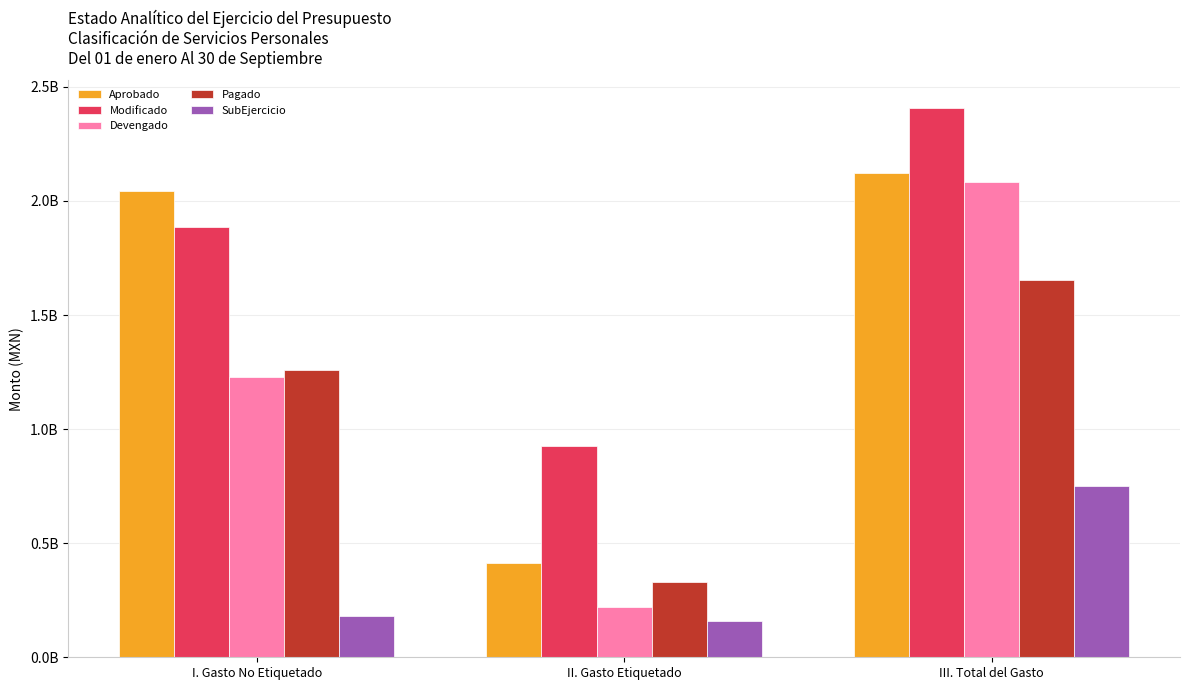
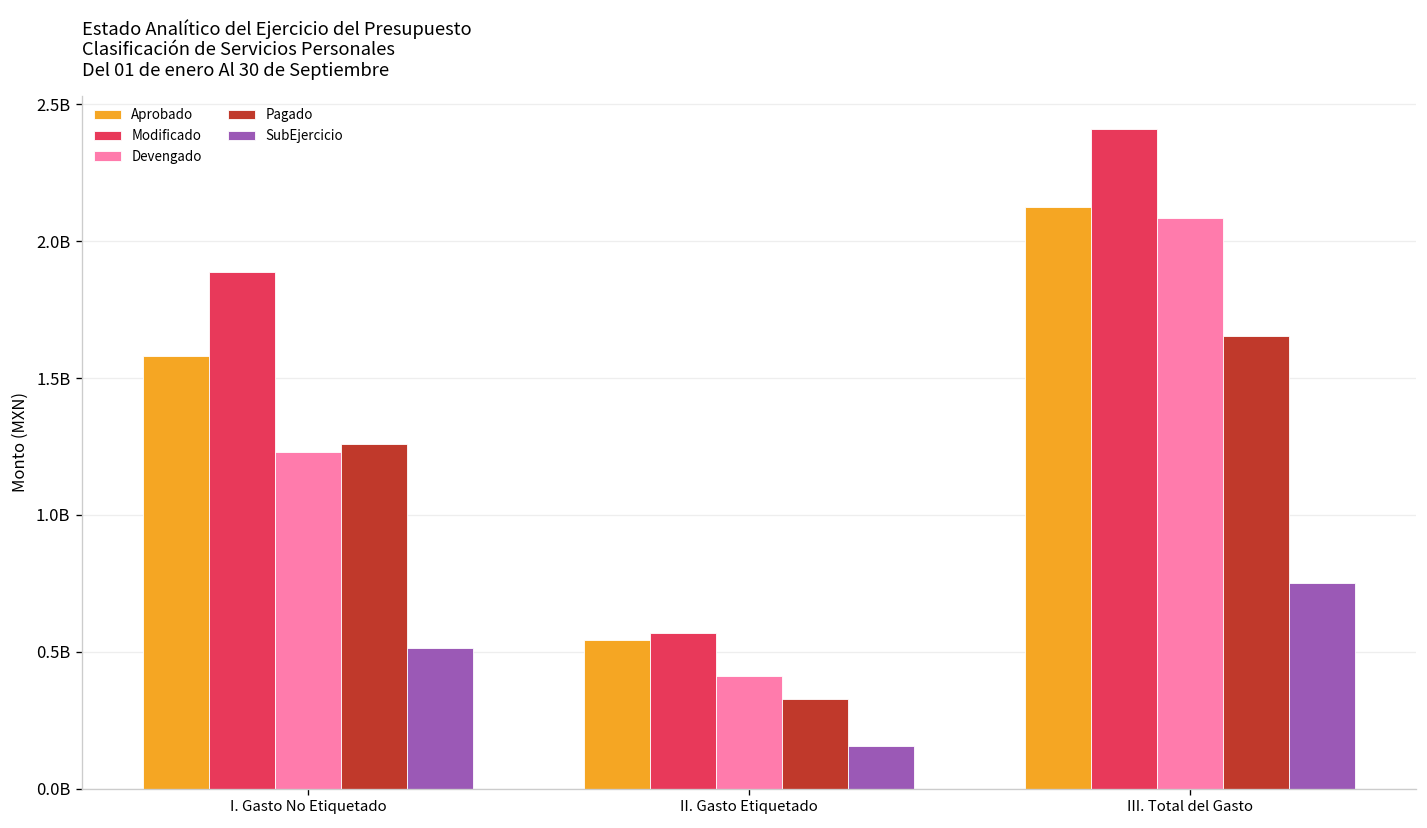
  {
    "Aprobado": {
-     "I. Gasto No Etiquetado": 2040000000,
-     "II. Gasto Etiquetado": 410000000,
+     "I. Gasto No Etiquetado": 1580000000,
+     "II. Gasto Etiquetado": 540000000,
      "III. Total del Gasto": 2120000000
    },
    "Modificado": {
      "I. Gasto No Etiquetado": 1890000000,
-     "II. Gasto Etiquetado": 920000000,
+     "II. Gasto Etiquetado": 570000000,
      "III. Total del Gasto": 2410000000
    },
    "Devengado": {
      "I. Gasto No Etiquetado": 1230000000,
-     "II. Gasto Etiquetado": 220000000,
+     "II. Gasto Etiquetado": 410000000,
      "III. Total del Gasto": 2080000000
    },
    "Pagado": {
      "I. Gasto No Etiquetado": 1260000000,
      "II. Gasto Etiquetado": 330000000,
      "III. Total del Gasto": 1650000000
    },
    "SubEjercicio": {
-     "I. Gasto No Etiquetado": 180000000,
+     "I. Gasto No Etiquetado": 510000000,
      "II. Gasto Etiquetado": 160000000,
      "III. Total del Gasto": 750000000
    }
  }
